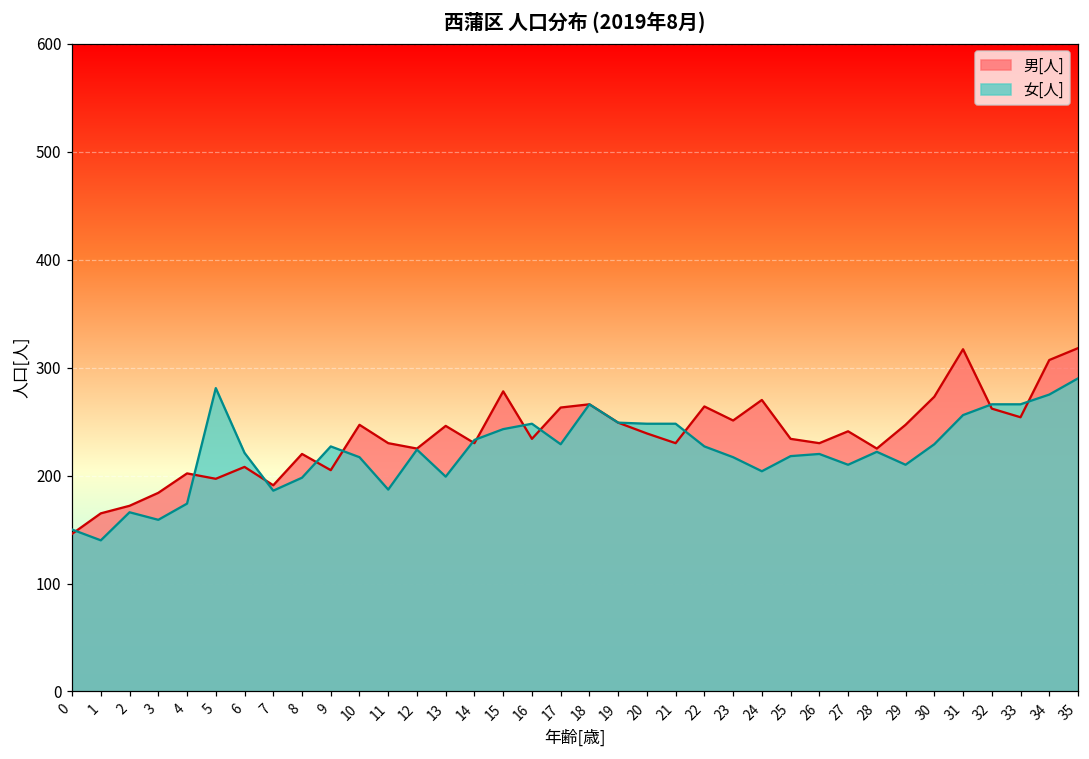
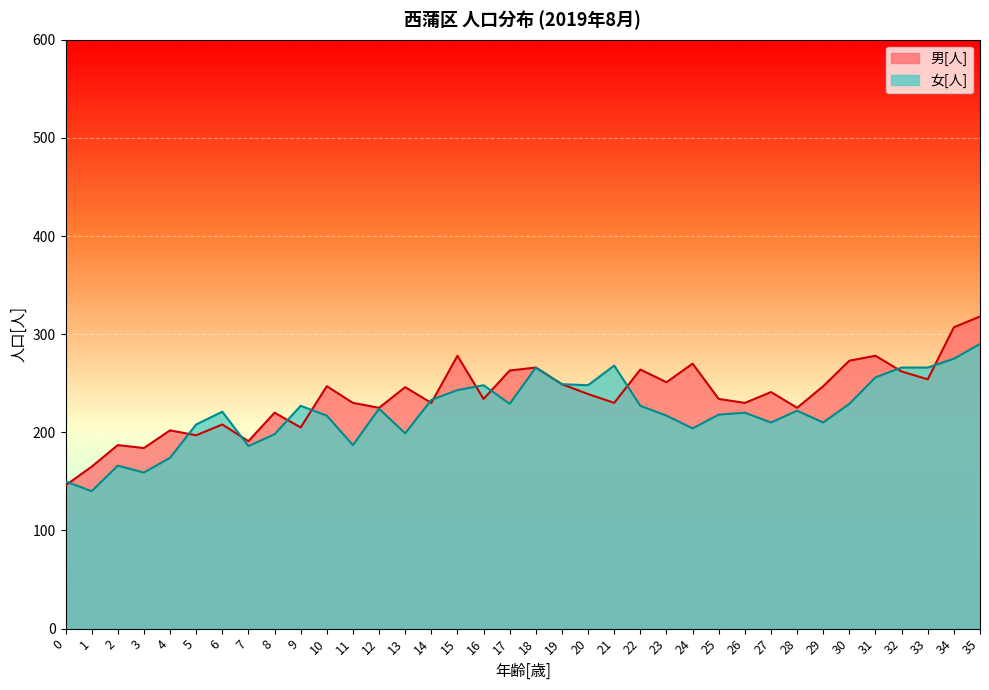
  {
    "男[人]": {
      "0": 150,
      "1": 170,
-     "2": 170,
+     "2": 190,
      "3": 180,
      "4": 200,
      "5": 200,
      "6": 210,
      "7": 190,
      "8": 220,
      "9": 210,
      "10": 250,
      "11": 230,
      "13": 250,
      "14": 230,
      "15": 280,
      "16": 230,
      "17": 260,
      "20": 240,
      "21": 230,
      "22": 260,
      "23": 250,
      "24": 270,
      "25": 230,
      "26": 230,
      "27": 240,
      "28": 230,
      "29": 250,
      "30": 270,
-     "31": 320,
+     "31": 280,
      "32": 260,
      "33": 250,
      "34": 310,
      "35": 320
    },
    "女[人]": {
      "0": 150,
      "1": 140,
      "2": 170,
      "3": 160,
      "4": 170,
-     "5": 280,
+     "5": 210,
      "6": 220,
      "7": 190,
      "8": 200,
      "9": 230,
      "10": 220,
      "11": 190,
      "13": 200,
      "14": 230,
      "15": 240,
      "16": 250,
      "17": 230,
      "20": 250,
-     "21": 250,
+     "21": 270,
      "22": 230,
      "23": 220,
      "24": 200,
      "25": 220,
      "26": 220,
      "27": 210,
      "28": 220,
      "29": 210,
      "30": 230,
      "31": 260,
      "32": 270,
      "33": 270,
      "34": 280,
      "35": 290
    }
  }
